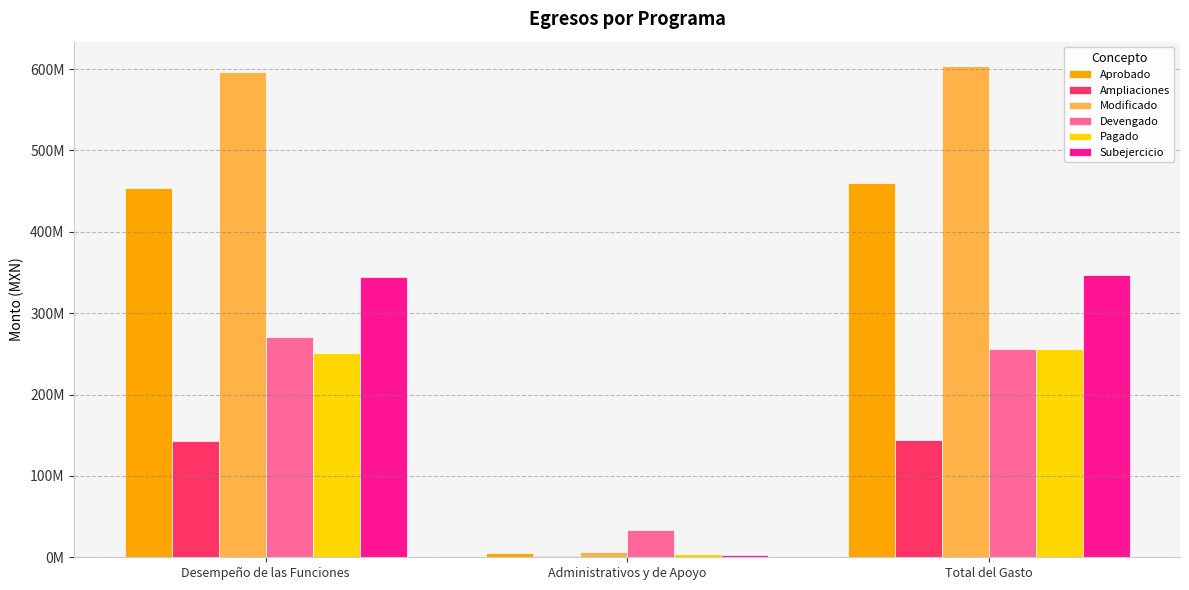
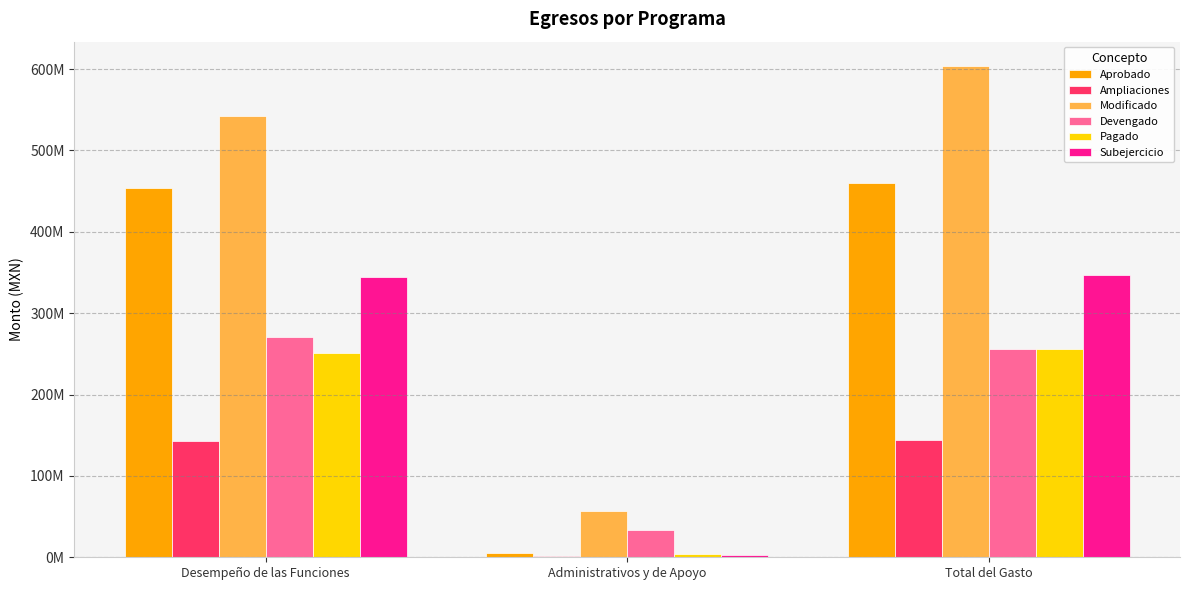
  {
    "Modificado": {
-     "Desempeño de las Funciones": 600000000,
-     "Administrativos y de Apoyo": 10000000,
+     "Desempeño de las Funciones": 540000000,
+     "Administrativos y de Apoyo": 60000000,
      "Total del Gasto": 600000000
    },
    "Devengado": {
      "Desempeño de las Funciones": 270000000,
      "Administrativos y de Apoyo": 30000000,
      "Total del Gasto": 260000000
    }
  }
